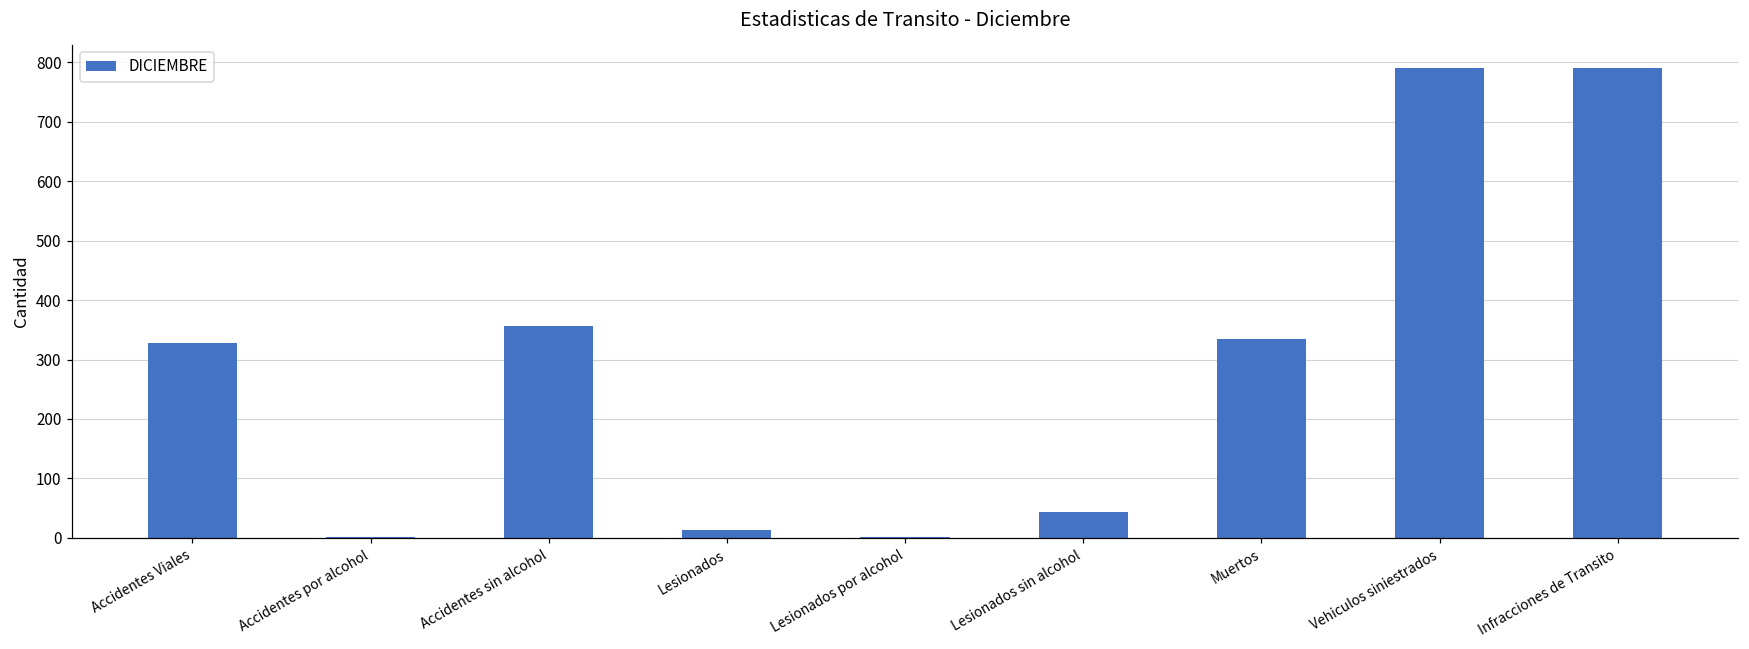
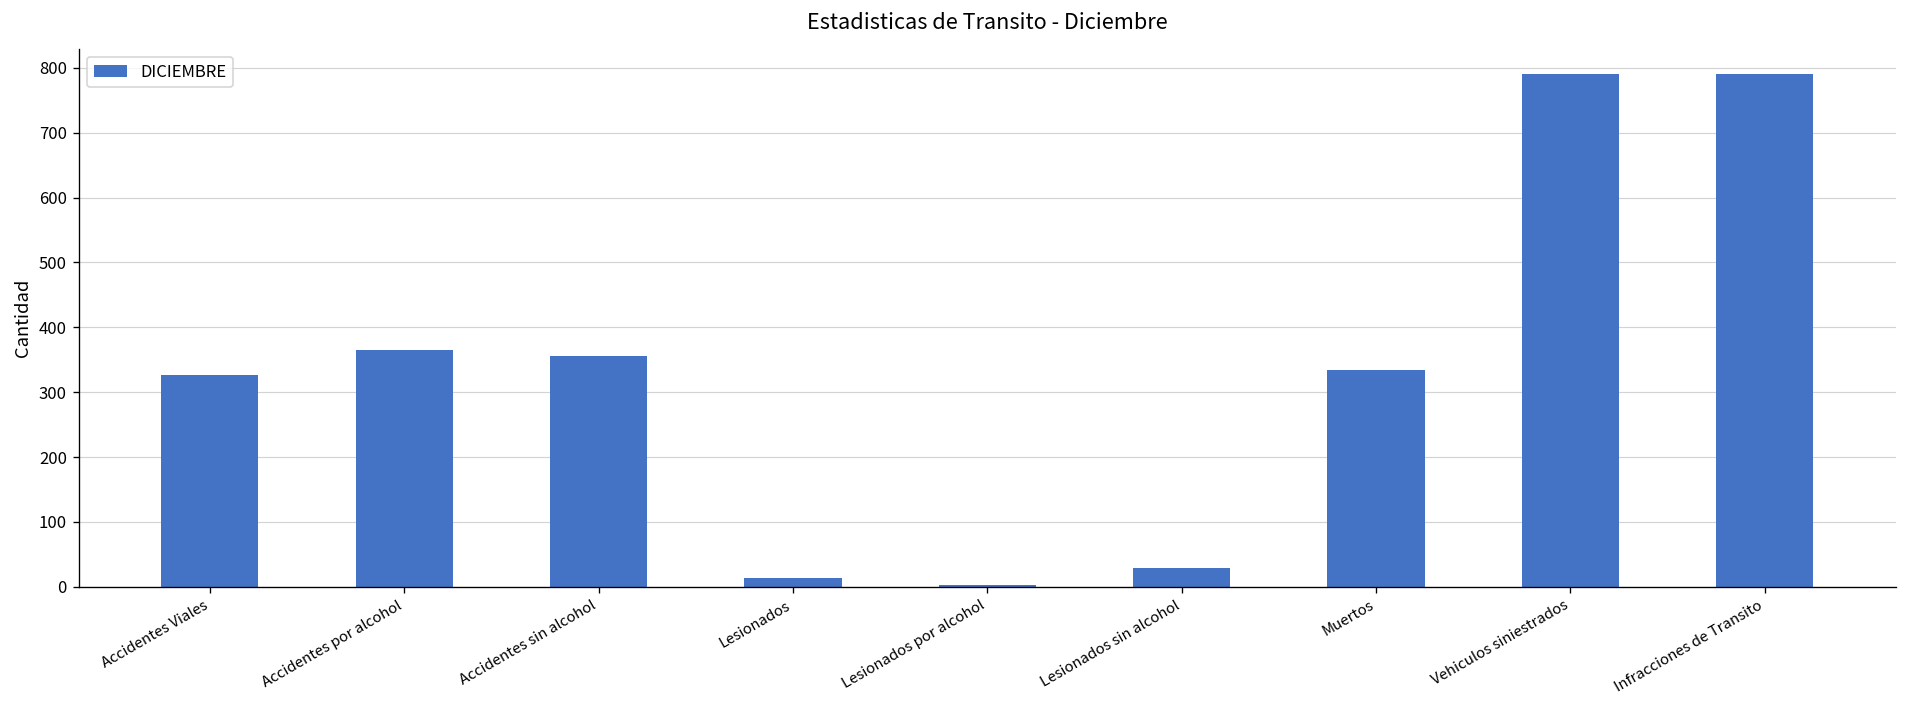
  {
    "Accidentes Viales": 330,
-   "Accidentes por alcohol": 0,
+   "Accidentes por alcohol": 370,
    "Accidentes sin alcohol": 360,
    "Lesionados": 10,
-   "Lesionados sin alcohol": 40,
+   "Lesionados sin alcohol": 30,
    "Muertos": 330,
    "Vehiculos siniestrados": 790,
    "Infracciones de Transito": 790
  }
